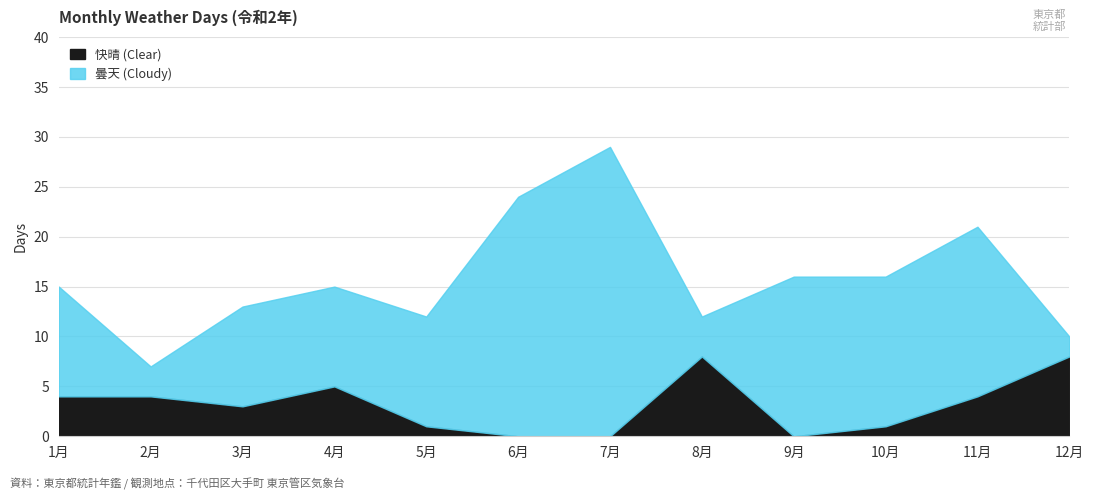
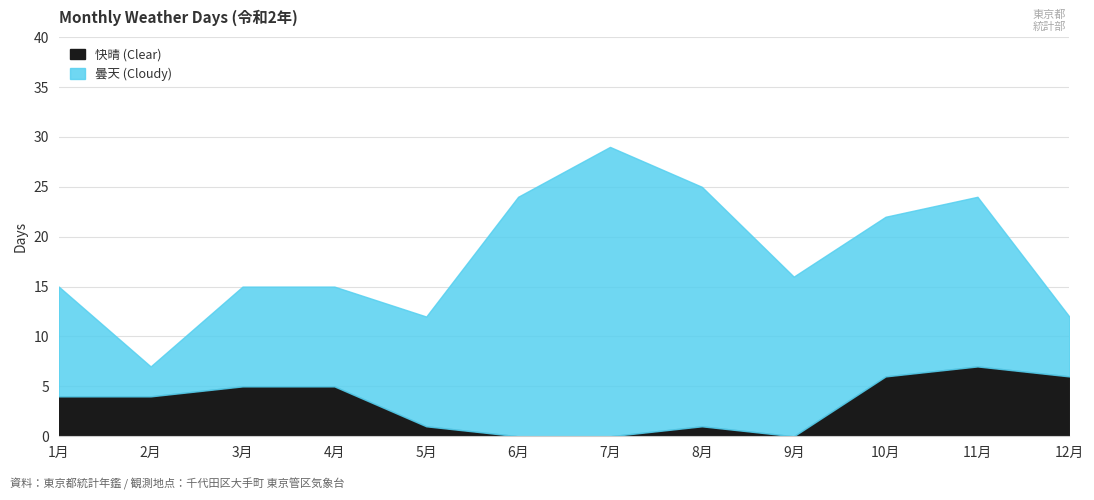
  {
    "快晴 (Clear)": {
      "1月": 4,
      "2月": 4,
-     "3月": 3,
+     "3月": 5,
      "4月": 5,
      "5月": 1,
      "6月": 0,
      "7月": 0,
-     "8月": 8,
+     "8月": 1,
      "9月": 0,
-     "10月": 1,
-     "11月": 4,
-     "12月": 8
+     "10月": 6,
+     "11月": 7,
+     "12月": 6
    },
    "曇天 (Cloudy)": {
      "1月": 11,
      "2月": 3,
      "3月": 10,
      "4月": 10,
      "5月": 11,
      "6月": 24,
      "7月": 29,
-     "8月": 4,
+     "8月": 24,
      "9月": 16,
-     "10月": 15,
+     "10月": 16,
      "11月": 17,
-     "12月": 2
+     "12月": 6
    }
  }
